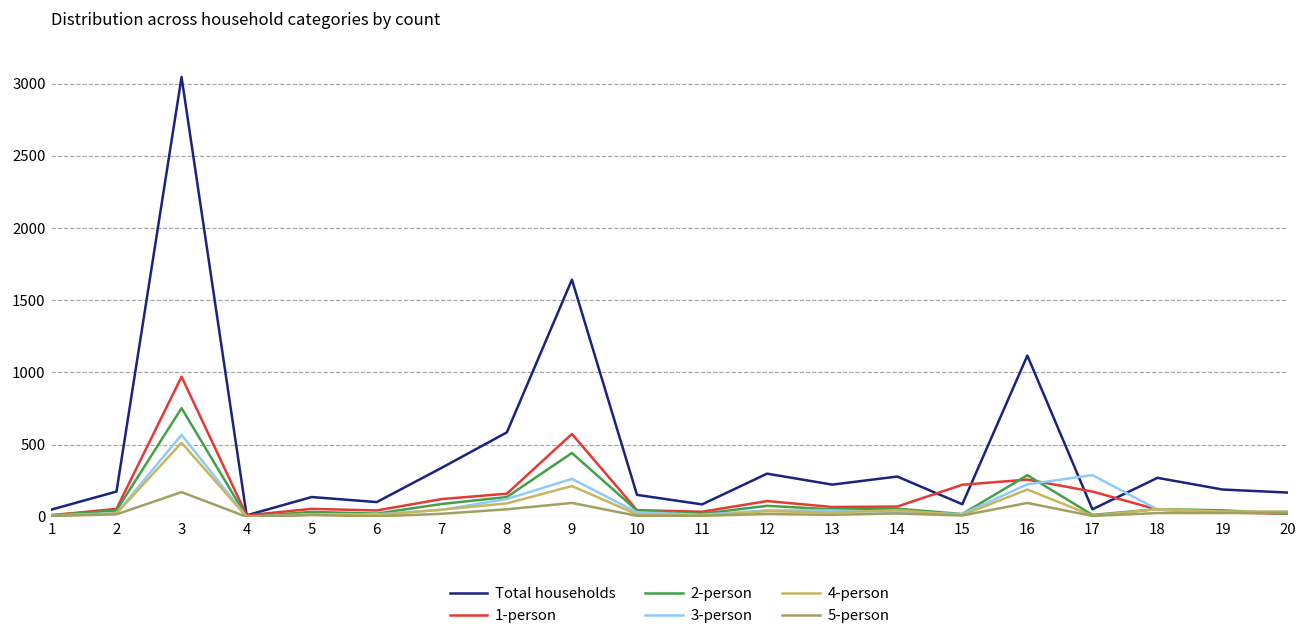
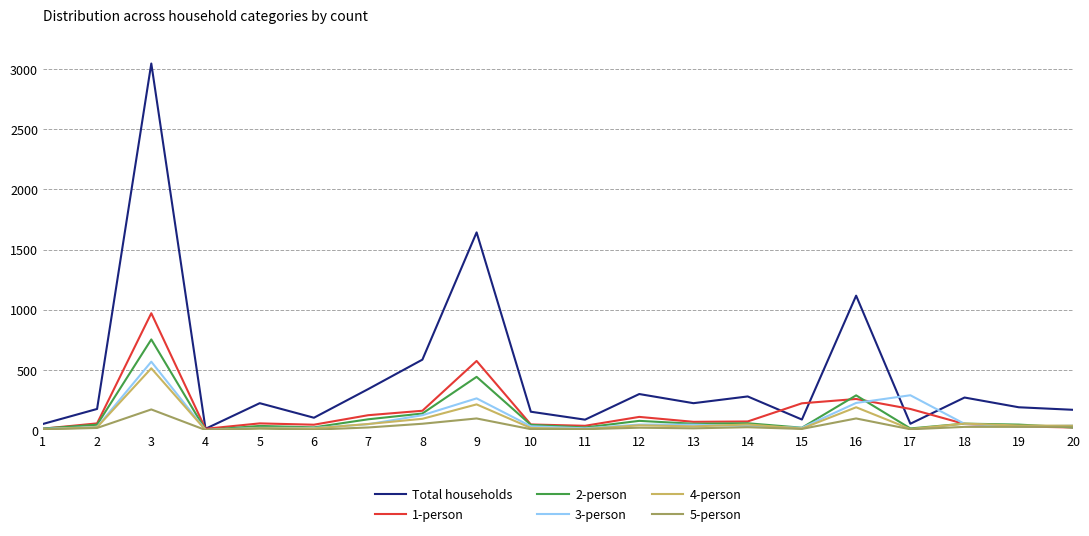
  {
    "Total households": {
      "1": 50,
      "2": 180,
      "3": 3050,
-     "5": 140,
+     "5": 220,
      "6": 100,
      "7": 340,
      "8": 590,
      "9": 1640,
      "10": 150,
      "11": 90,
      "12": 300,
      "13": 220,
      "14": 280,
      "15": 90,
      "16": 1120,
      "17": 50,
      "18": 270,
      "19": 190,
      "20": 170
    },
    "1-person": {
      "3": 970,
      "6": 40,
      "7": 120,
      "8": 160,
      "9": 570,
      "12": 110,
      "15": 220,
      "16": 260,
      "17": 180
    },
    "2-person": {
      "3": 750,
      "7": 90,
      "9": 440,
      "12": 80,
      "16": 290
    },
    "3-person": {
      "3": 570,
      "9": 260,
      "16": 230,
      "17": 290
    }
  }
